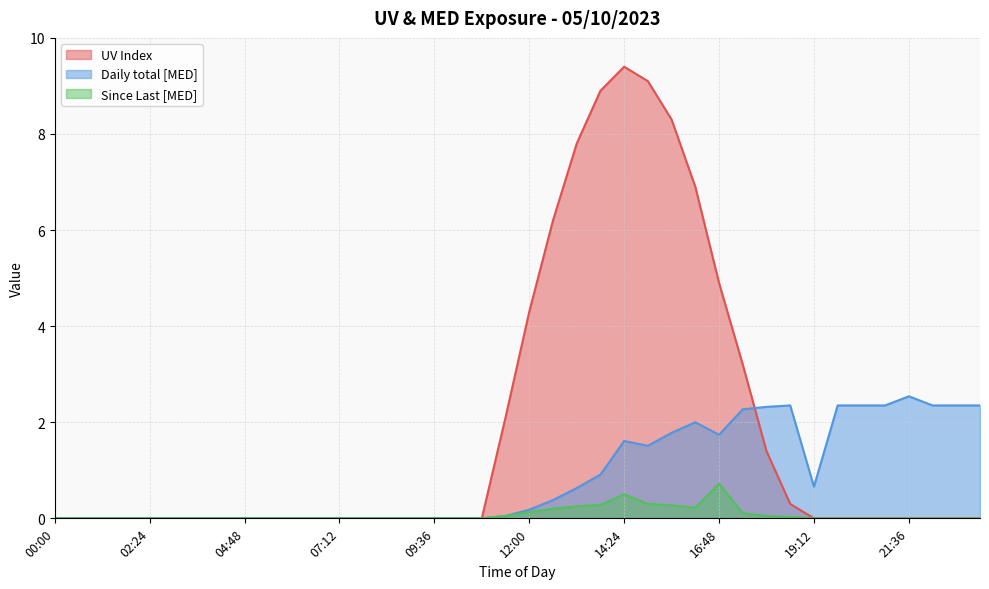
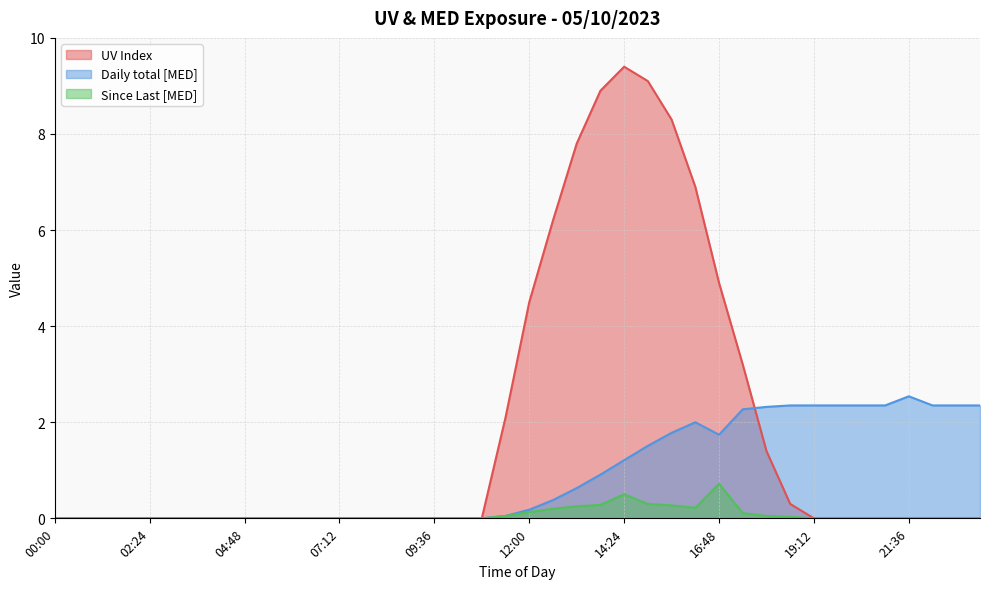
  {
    "UV Index": {
-     "12:00": 4.3,
+     "12:00": 4.5,
      "14:24": 9.4,
      "16:48": 4.9
    },
    "Daily total [MED]": {
-     "14:24": 1.6,
+     "14:24": 1.2,
      "16:48": 1.7,
-     "19:12": 0.7,
+     "19:12": 2.4,
      "21:36": 2.5
    },
    "Since Last [MED]": {
      "14:24": 0.5,
      "16:48": 0.7
    }
  }
